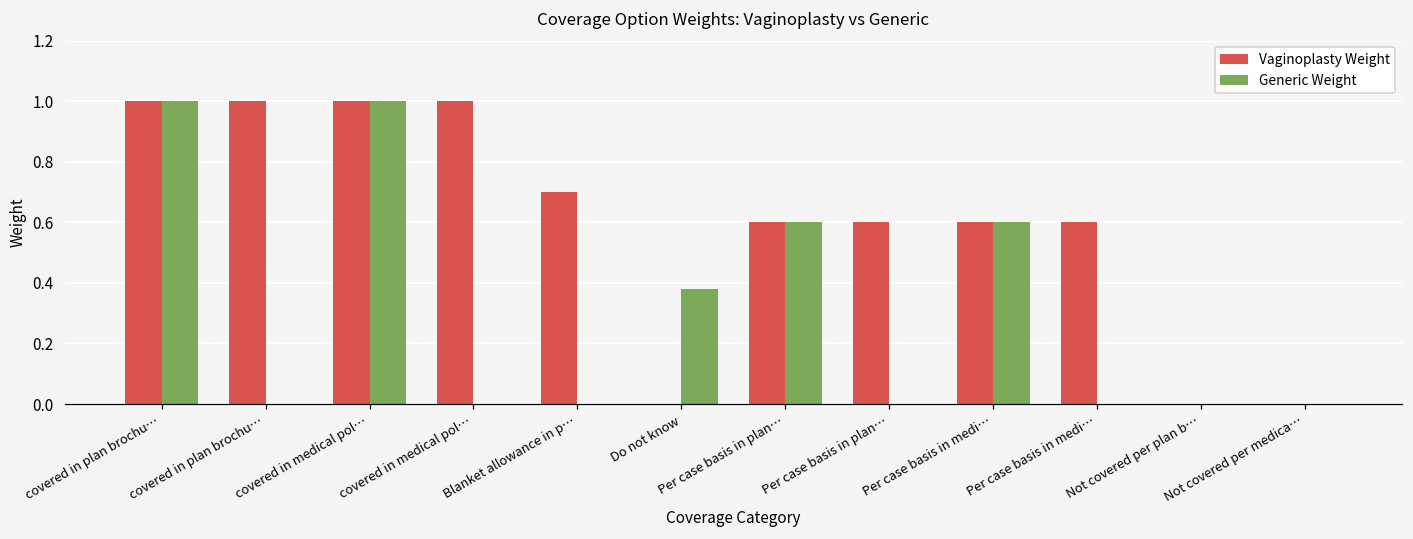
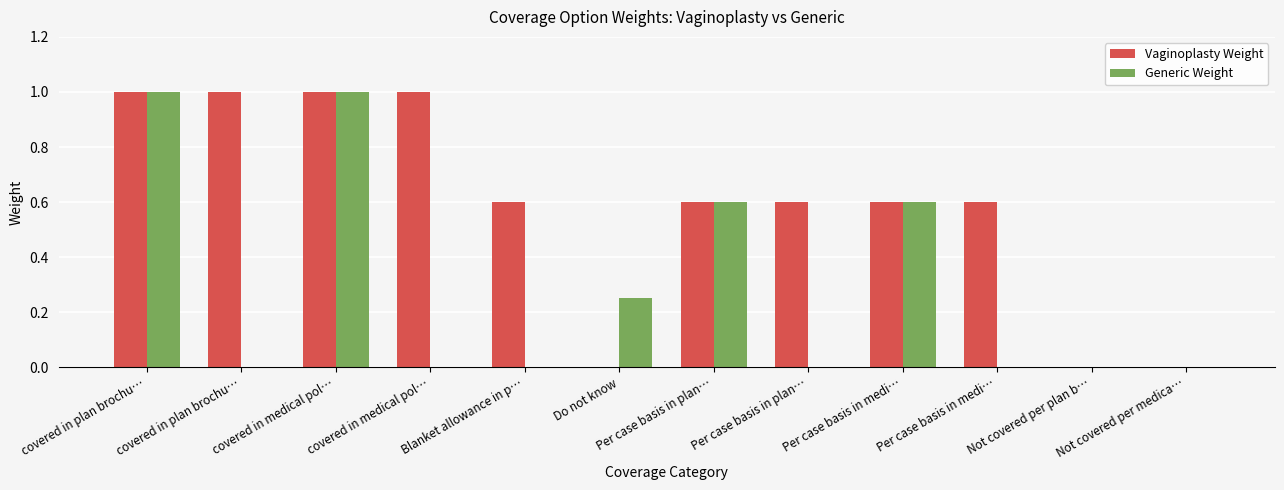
  {
    "Vaginoplasty Weight": {
-     "Blanket allowance in p…": 0.7,
+     "Blanket allowance in p…": 0.6,
      "Do not know": 0.0,
      "Not covered per plan b…": 0.0,
      "Not covered per medica…": 0.0
    },
    "Generic Weight": {
      "Blanket allowance in p…": 0.00,
-     "Do not know": 0.38,
+     "Do not know": 0.25,
      "Not covered per plan b…": 0.00,
      "Not covered per medica…": 0.00
    }
  }
